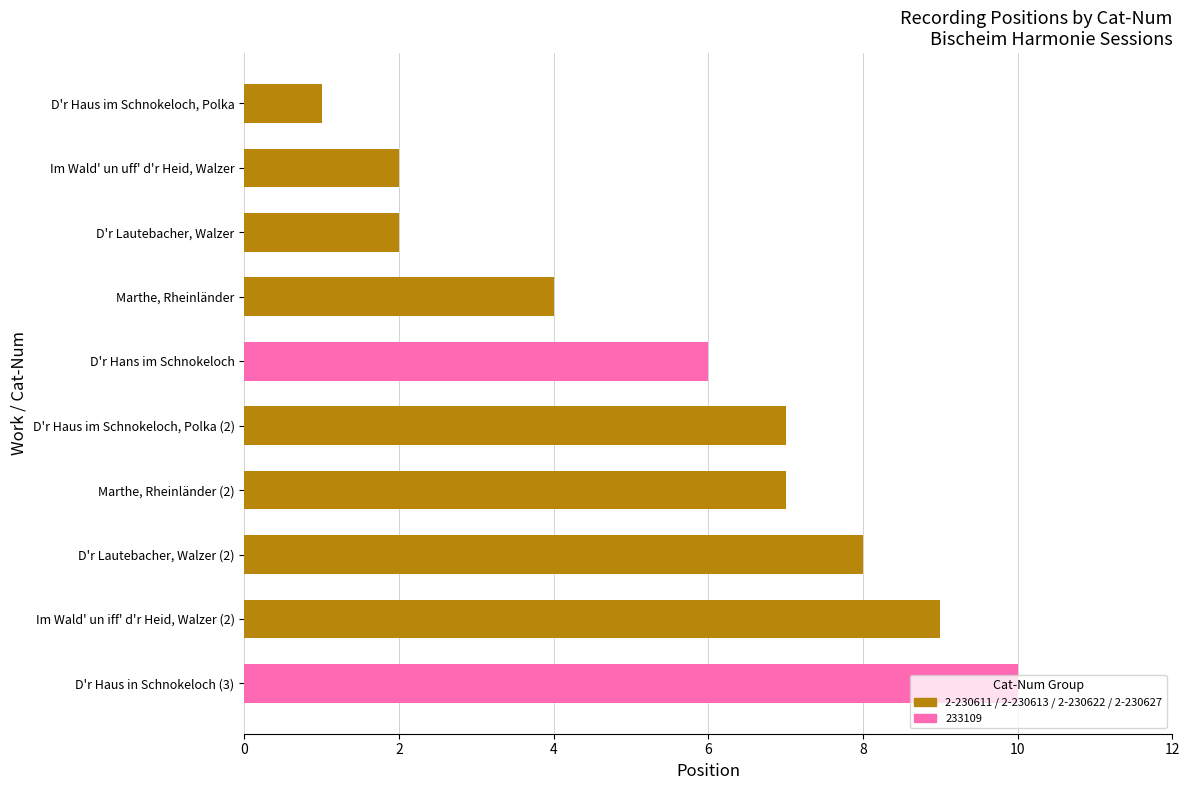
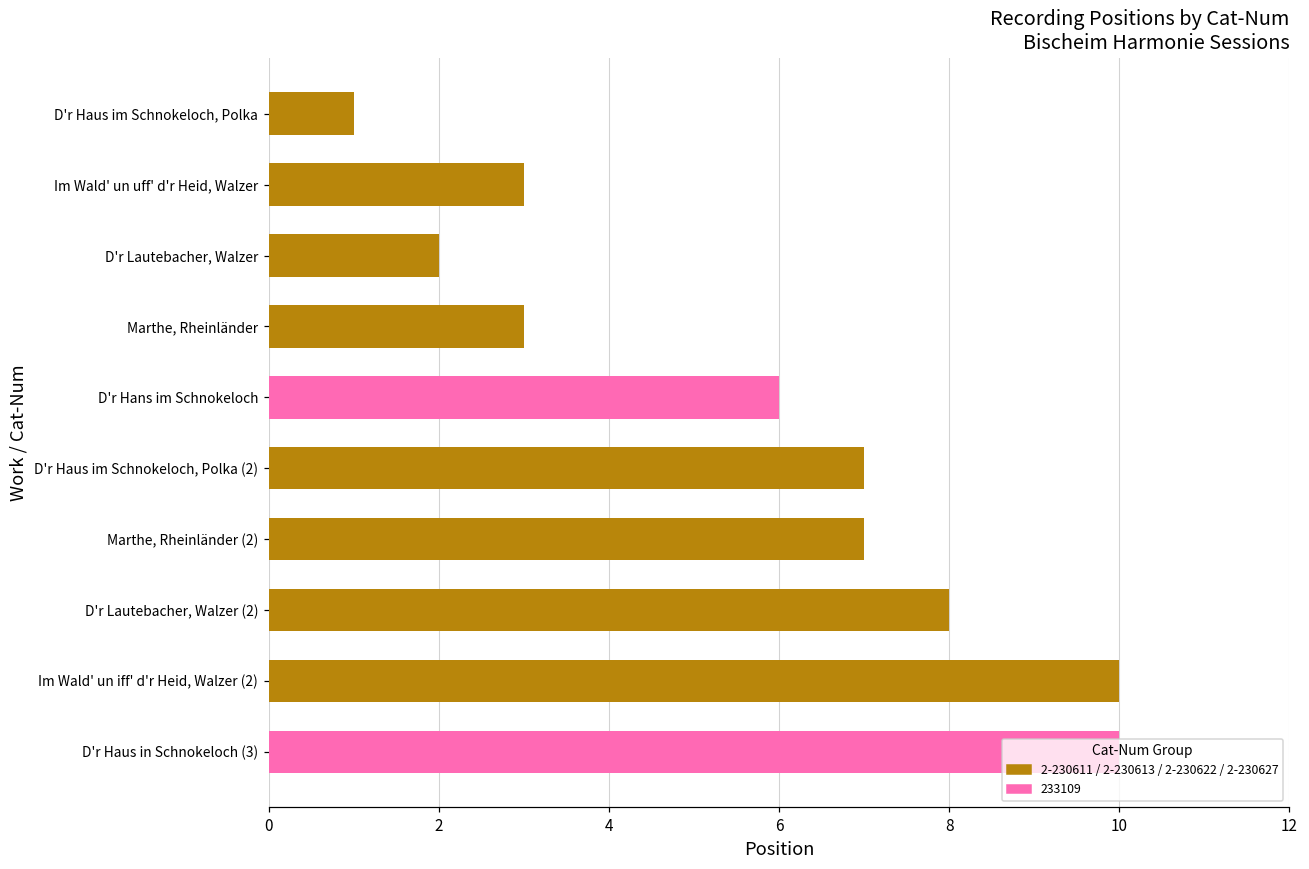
  {
    "D'r Haus im Schnokeloch, Polka": 1,
-   "Im Wald' un uff' d'r Heid, Walzer": 2,
+   "Im Wald' un uff' d'r Heid, Walzer": 3,
    "D'r Lautebacher, Walzer": 2,
-   "Marthe, Rheinländer": 4,
+   "Marthe, Rheinländer": 3,
    "D'r Hans im Schnokeloch": 6,
    "D'r Haus im Schnokeloch, Polka (2)": 7,
    "Marthe, Rheinländer (2)": 7,
    "D'r Lautebacher, Walzer (2)": 8,
-   "Im Wald' un iff' d'r Heid, Walzer (2)": 9
+   "Im Wald' un iff' d'r Heid, Walzer (2)": 10
  }
